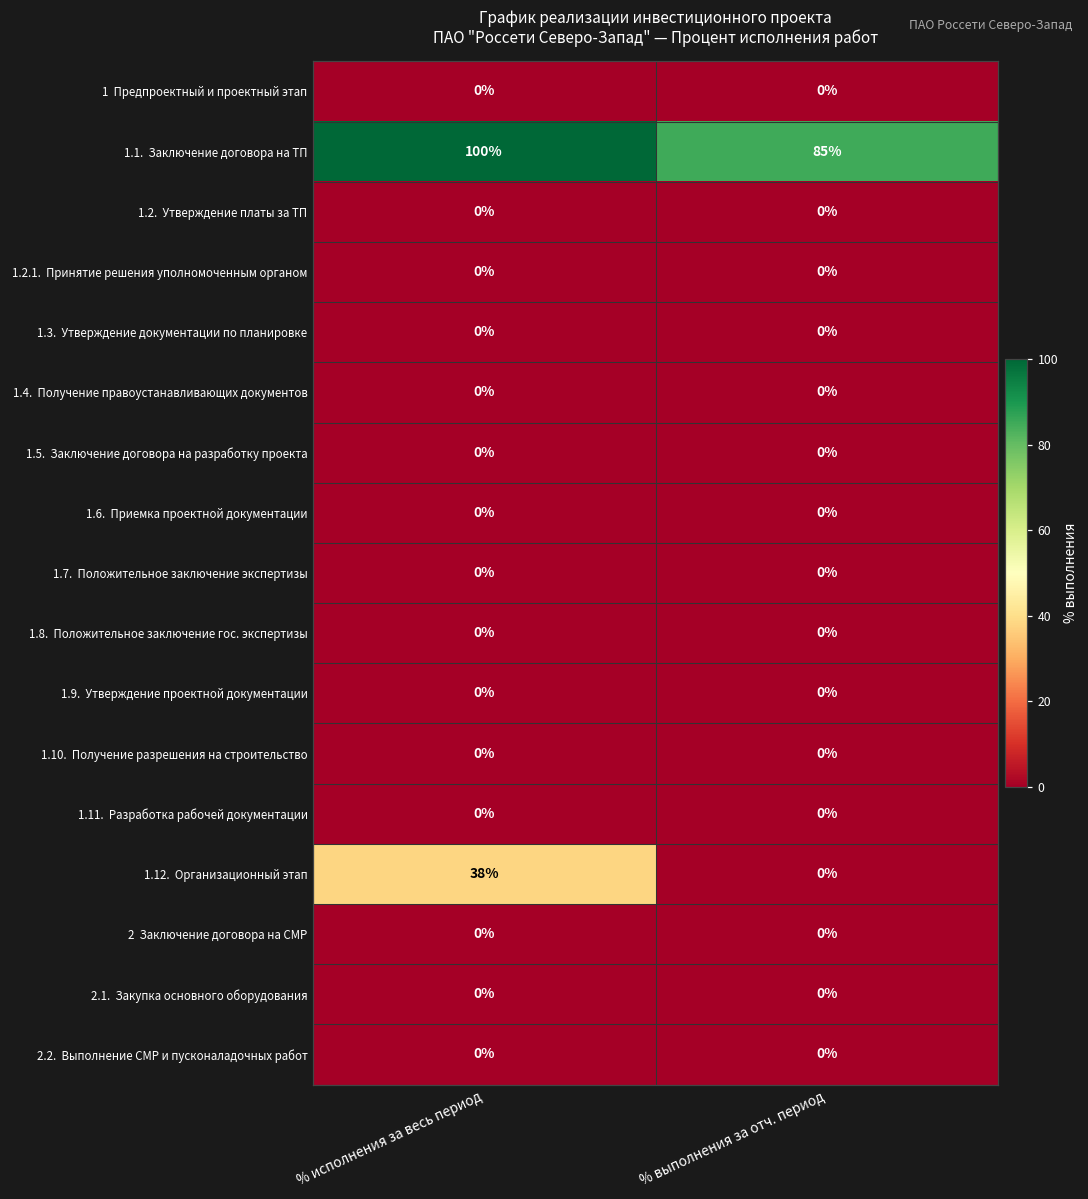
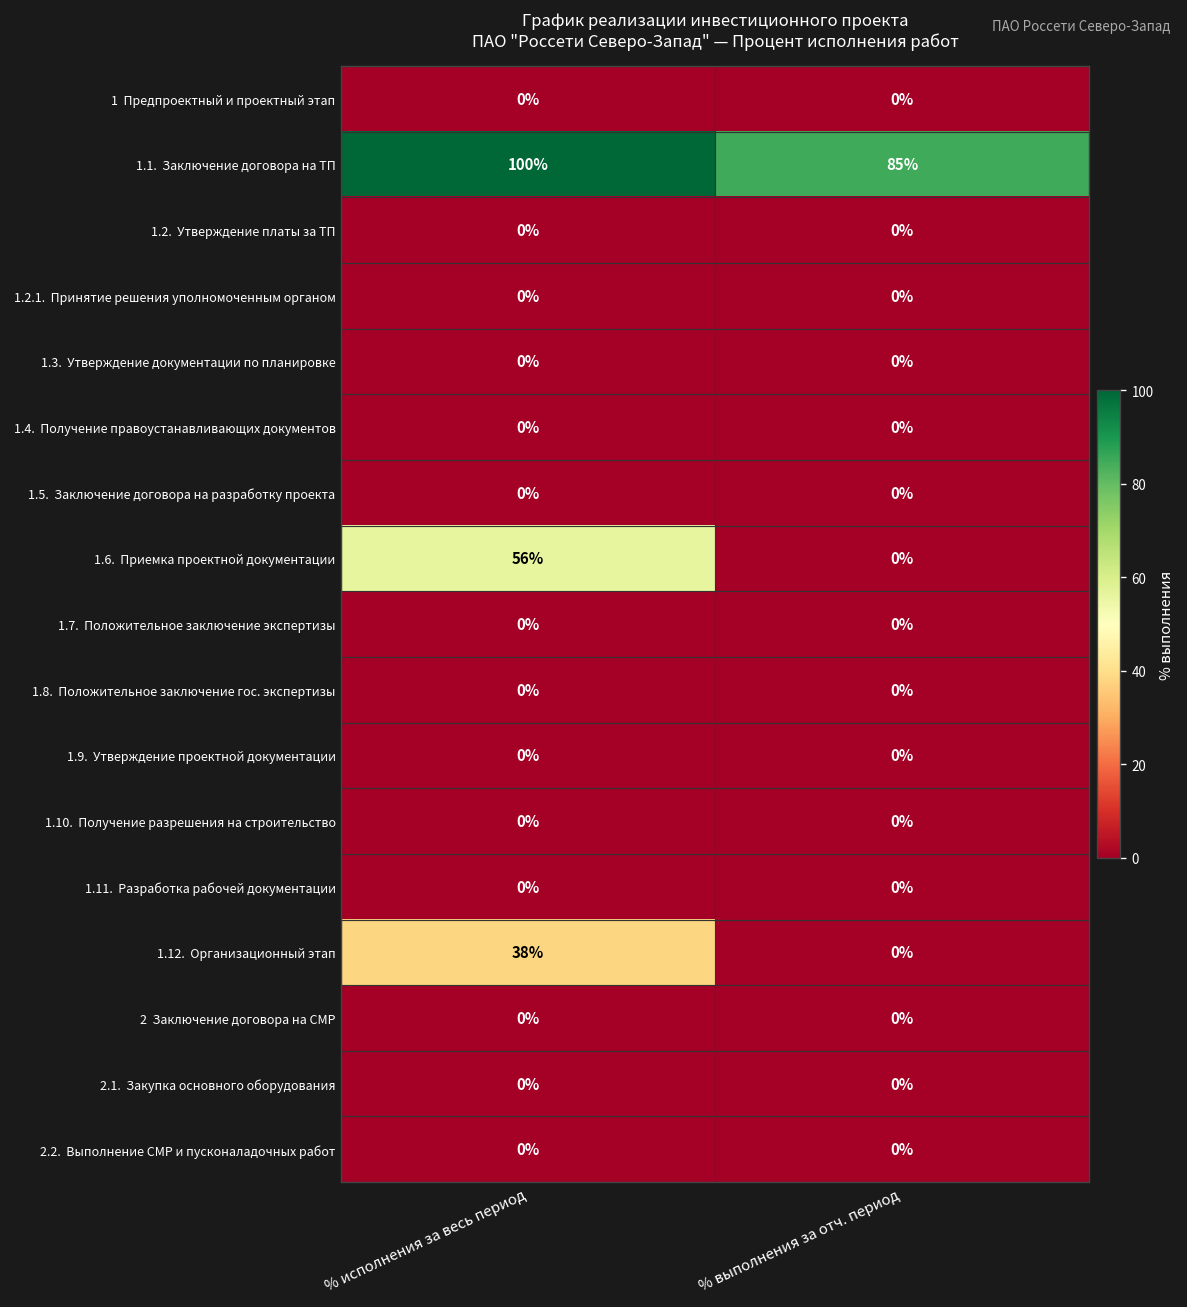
  {
    "1 Предпроектный и проектный этап": {
      "% исполнения за весь период": "0%",
      "% выполнения за отч. период": "0%"
    },
    "1.1. Заключение договора на ТП": {
      "% исполнения за весь период": "100%",
      "% выполнения за отч. период": "85%"
    },
    "1.2. Утверждение платы за ТП": {
      "% исполнения за весь период": "0%",
      "% выполнения за отч. период": "0%"
    },
    "1.2.1. Принятие решения уполномоченным органом": {
      "% исполнения за весь период": "0%",
      "% выполнения за отч. период": "0%"
    },
    "1.3. Утверждение документации по планировке": {
      "% исполнения за весь период": "0%",
      "% выполнения за отч. период": "0%"
    },
    "1.4. Получение правоустанавливающих документов": {
      "% исполнения за весь период": "0%",
      "% выполнения за отч. период": "0%"
    },
    "1.5. Заключение договора на разработку проекта": {
      "% исполнения за весь период": "0%",
      "% выполнения за отч. период": "0%"
    },
    "1.6. Приемка проектной документации": {
-     "% исполнения за весь период": "0%",
+     "% исполнения за весь период": "56%",
      "% выполнения за отч. период": "0%"
    },
    "1.7. Положительное заключение экспертизы": {
      "% исполнения за весь период": "0%",
      "% выполнения за отч. период": "0%"
    },
    "1.8. Положительное заключение гос. экспертизы": {
      "% исполнения за весь период": "0%",
      "% выполнения за отч. период": "0%"
    },
    "1.9. Утверждение проектной документации": {
      "% исполнения за весь период": "0%",
      "% выполнения за отч. период": "0%"
    },
    "1.10. Получение разрешения на строительство": {
      "% исполнения за весь период": "0%",
      "% выполнения за отч. период": "0%"
    },
    "1.11. Разработка рабочей документации": {
      "% исполнения за весь период": "0%",
      "% выполнения за отч. период": "0%"
    },
    "1.12. Организационный этап": {
      "% исполнения за весь период": "38%",
      "% выполнения за отч. период": "0%"
    },
    "2 Заключение договора на СМР": {
      "% исполнения за весь период": "0%",
      "% выполнения за отч. период": "0%"
    },
    "2.1. Закупка основного оборудования": {
      "% исполнения за весь период": "0%",
      "% выполнения за отч. период": "0%"
    },
    "2.2. Выполнение СМР и пусконаладочных работ": {
      "% исполнения за весь период": "0%",
      "% выполнения за отч. период": "0%"
    }
  }
